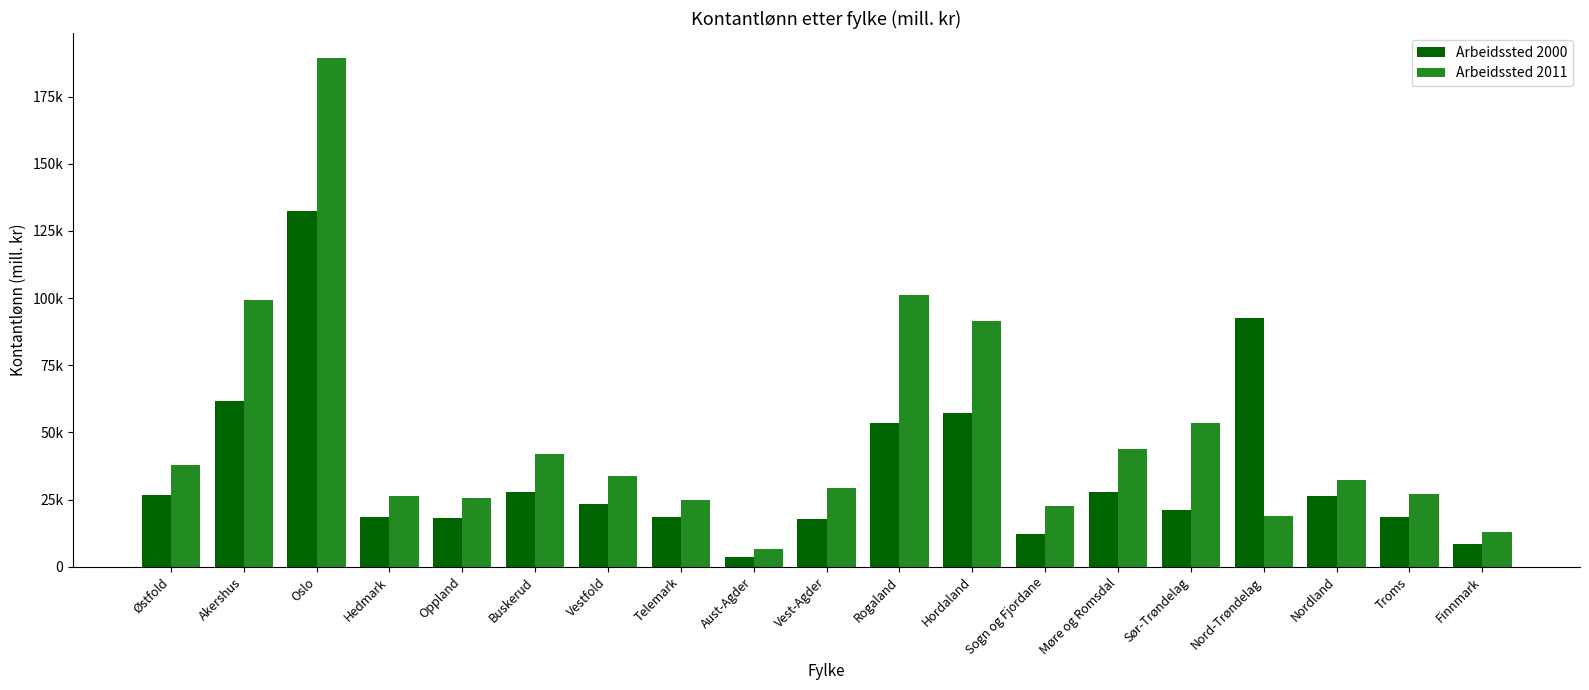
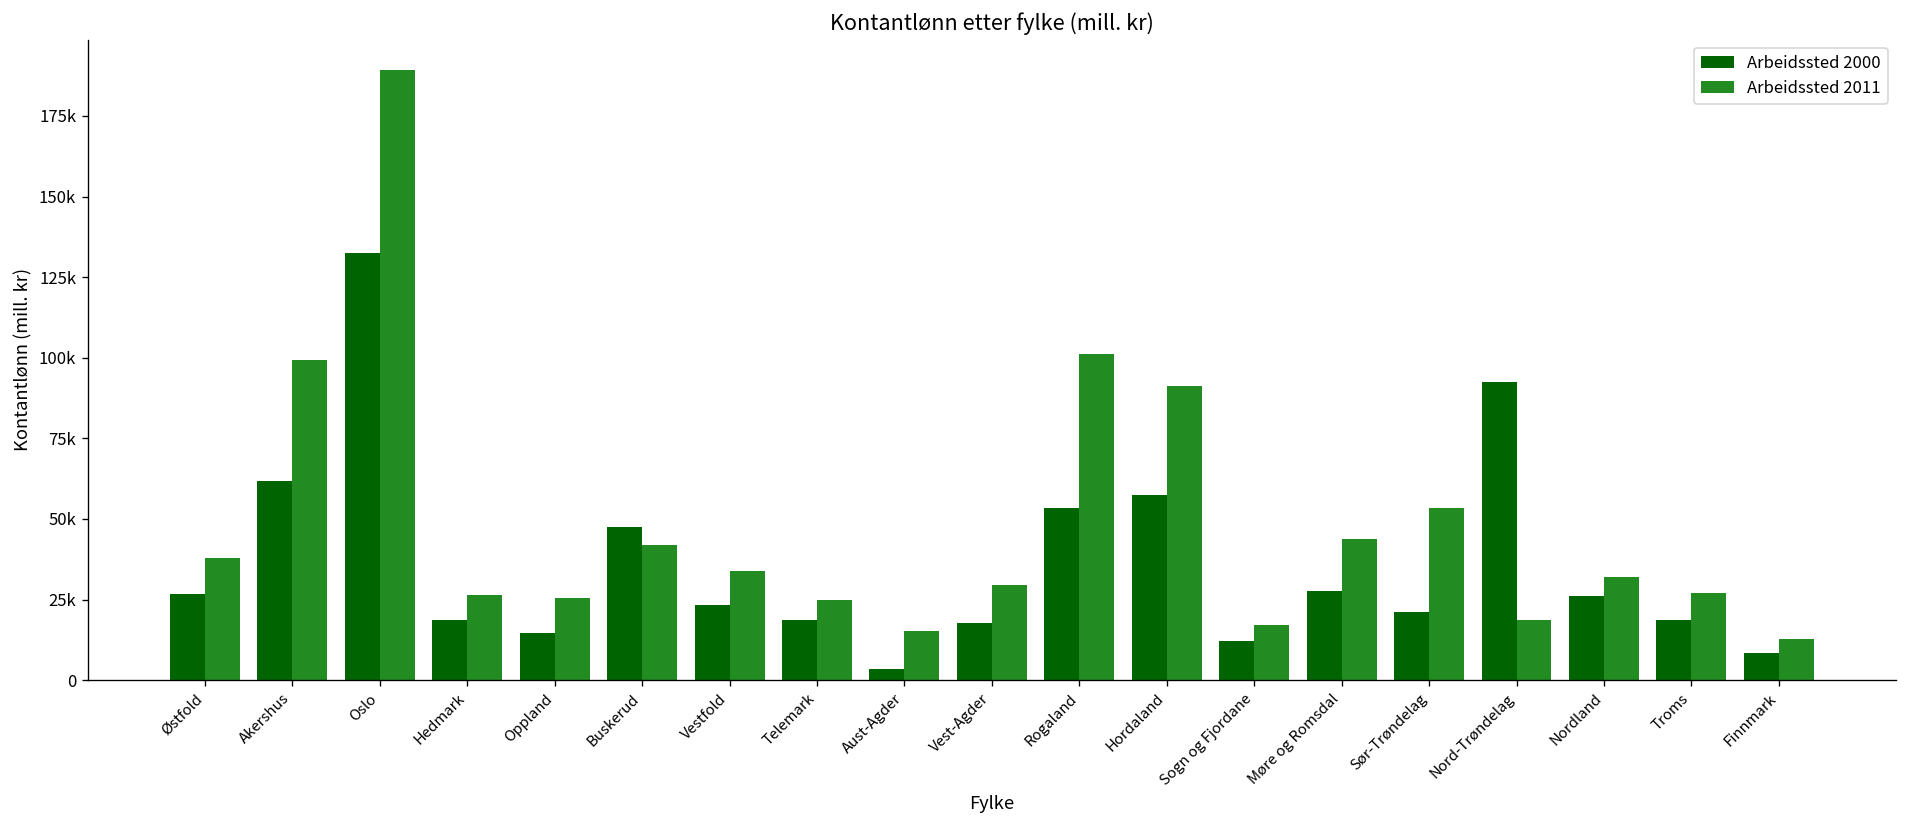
  {
    "Arbeidssted 2000": {
      "Østfold": 27000,
      "Akershus": 62000,
      "Oslo": 133000,
      "Hedmark": 19000,
-     "Oppland": 18000,
-     "Buskerud": 28000,
+     "Oppland": 15000,
+     "Buskerud": 47000,
      "Vestfold": 23000,
      "Telemark": 19000,
      "Aust-Agder": 4000,
      "Vest-Agder": 18000,
      "Rogaland": 53000,
      "Hordaland": 57000,
      "Sogn og Fjordane": 12000,
      "Møre og Romsdal": 28000,
      "Sør-Trøndelag": 21000,
      "Nord-Trøndelag": 92000,
      "Nordland": 26000,
      "Troms": 19000,
      "Finnmark": 8000
    },
    "Arbeidssted 2011": {
      "Østfold": 38000,
      "Akershus": 99000,
      "Oslo": 189000,
      "Hedmark": 26000,
      "Oppland": 25000,
      "Buskerud": 42000,
      "Vestfold": 34000,
      "Telemark": 25000,
-     "Aust-Agder": 7000,
+     "Aust-Agder": 15000,
      "Vest-Agder": 29000,
      "Rogaland": 101000,
      "Hordaland": 91000,
-     "Sogn og Fjordane": 23000,
+     "Sogn og Fjordane": 17000,
      "Møre og Romsdal": 44000,
      "Sør-Trøndelag": 53000,
      "Nord-Trøndelag": 19000,
      "Nordland": 32000,
      "Troms": 27000,
      "Finnmark": 13000
    }
  }
